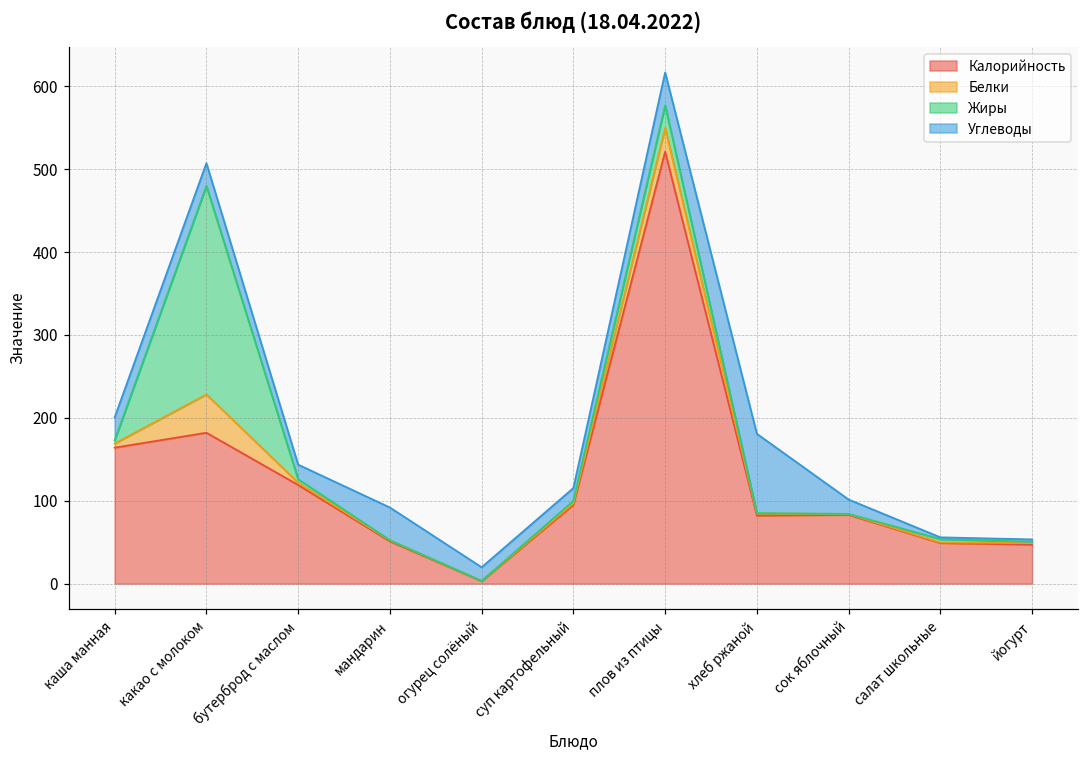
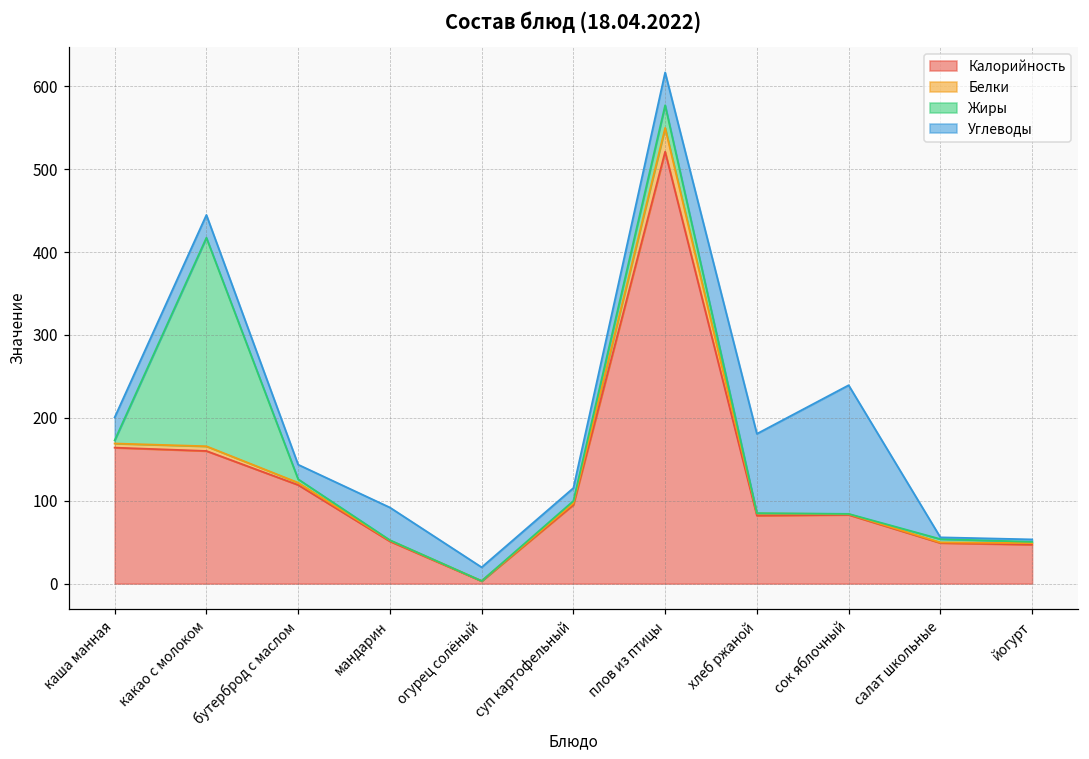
  {
    "Калорийность": {
      "каша манная": 160,
-     "какао с молоком": 180,
+     "какао с молоком": 160,
      "плов из птицы": 520
    },
    "Белки": {
      "каша манная": 10,
-     "какао с молоком": 50,
+     "какао с молоком": 10,
      "плов из птицы": 30
    },
    "Жиры": {
      "каша манная": 0,
      "какао с молоком": 250,
      "бутерброд с маслом": 0,
      "плов из птицы": 30
    },
    "Углеводы": {
      "каша манная": 30,
      "какао с молоком": 30,
      "бутерброд с маслом": 20,
      "мандарин": 40,
      "огурец солёный": 20,
      "суп картофельный": 20,
      "плов из птицы": 40,
      "хлеб ржаной": 100,
-     "сок яблочный": 20
+     "сок яблочный": 160
    }
  }
